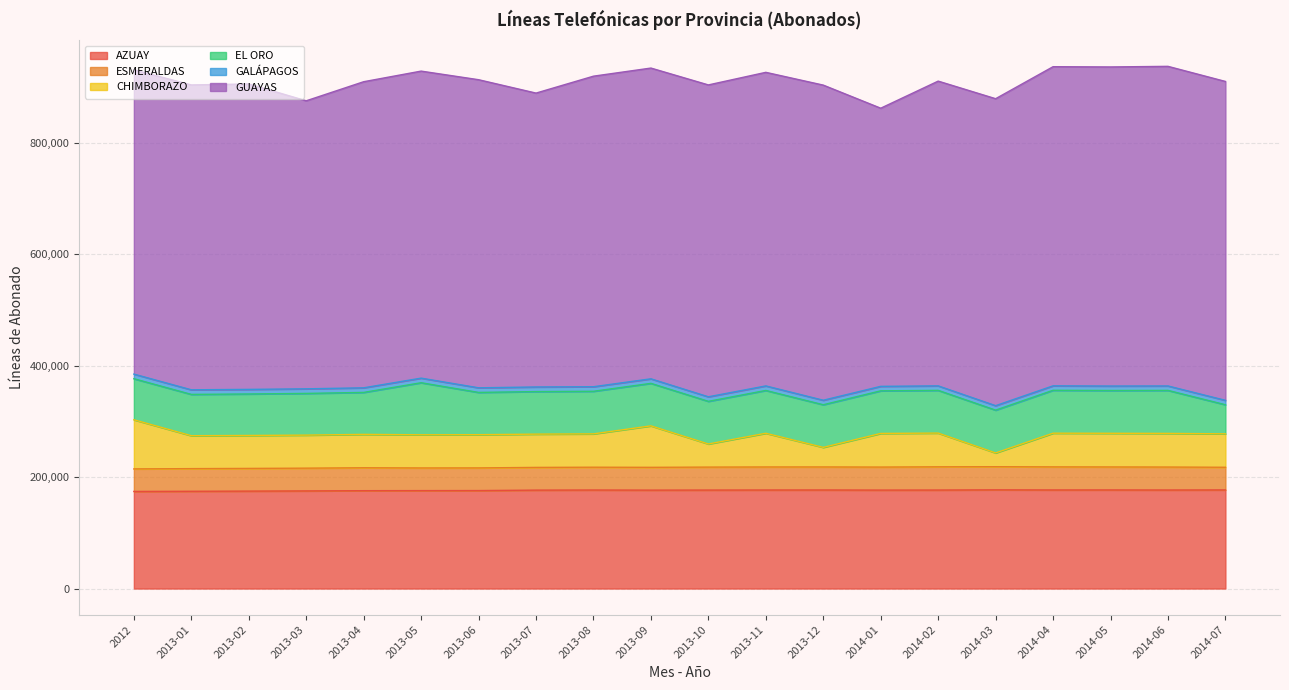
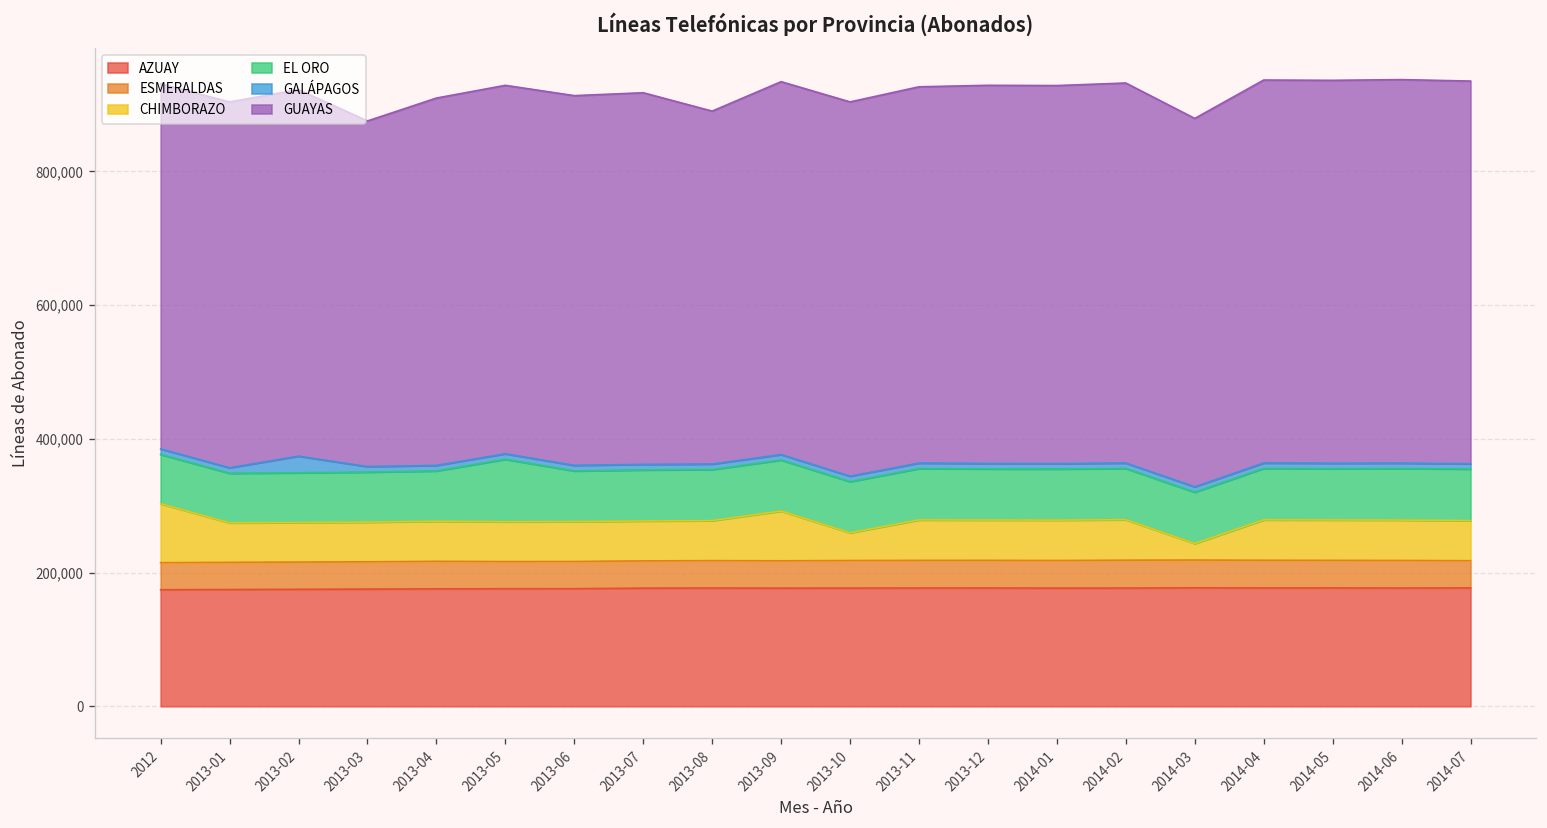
  {
    "CHIMBORAZO": {
      "2012": "90,000",
      "2013-01": "60,000",
      "2013-02": "60,000",
      "2013-03": "60,000",
      "2013-04": "60,000",
      "2013-05": "60,000",
      "2013-06": "60,000",
      "2013-07": "60,000",
      "2013-08": "60,000",
      "2013-09": "70,000",
      "2013-10": "40,000",
      "2013-11": "60,000",
-     "2013-12": "40,000",
+     "2013-12": "60,000",
      "2014-01": "60,000",
      "2014-02": "60,000",
      "2014-03": "20,000",
      "2014-04": "60,000",
      "2014-05": "60,000",
      "2014-06": "60,000",
      "2014-07": "60,000"
    },
    "EL ORO": {
      "2012": "70,000",
      "2013-01": "70,000",
      "2013-02": "70,000",
      "2013-03": "70,000",
      "2013-04": "80,000",
      "2013-05": "90,000",
      "2013-06": "80,000",
      "2013-07": "80,000",
      "2013-08": "80,000",
      "2013-09": "80,000",
      "2013-10": "80,000",
      "2013-11": "80,000",
      "2013-12": "80,000",
      "2014-01": "80,000",
      "2014-02": "80,000",
      "2014-03": "80,000",
      "2014-04": "80,000",
      "2014-05": "80,000",
      "2014-06": "80,000",
-     "2014-07": "50,000"
+     "2014-07": "80,000"
    },
    "GALÁPAGOS": {
      "2012": "10,000",
      "2013-01": "10,000",
-     "2013-02": "10,000",
+     "2013-02": "20,000",
      "2013-03": "10,000",
      "2013-04": "10,000",
      "2013-05": "10,000",
      "2013-06": "10,000",
      "2013-07": "10,000",
      "2013-08": "10,000",
      "2013-09": "10,000",
      "2013-10": "10,000",
      "2013-11": "10,000",
      "2013-12": "10,000",
      "2014-01": "10,000",
      "2014-02": "10,000",
      "2014-03": "10,000",
      "2014-04": "10,000",
      "2014-05": "10,000",
      "2014-06": "10,000",
      "2014-07": "10,000"
    },
    "GUAYAS": {
      "2013-03": "520,000",
      "2013-04": "550,000",
      "2013-05": "550,000",
      "2013-06": "550,000",
-     "2013-07": "530,000",
-     "2013-08": "560,000",
+     "2013-07": "560,000",
+     "2013-08": "530,000",
      "2013-09": "560,000",
      "2013-10": "560,000",
      "2013-11": "560,000",
      "2013-12": "570,000",
-     "2014-01": "500,000",
-     "2014-02": "550,000",
+     "2014-01": "570,000",
+     "2014-02": "570,000",
      "2014-03": "550,000",
      "2014-04": "570,000",
      "2014-05": "570,000",
      "2014-06": "570,000",
      "2014-07": "570,000"
    }
  }
